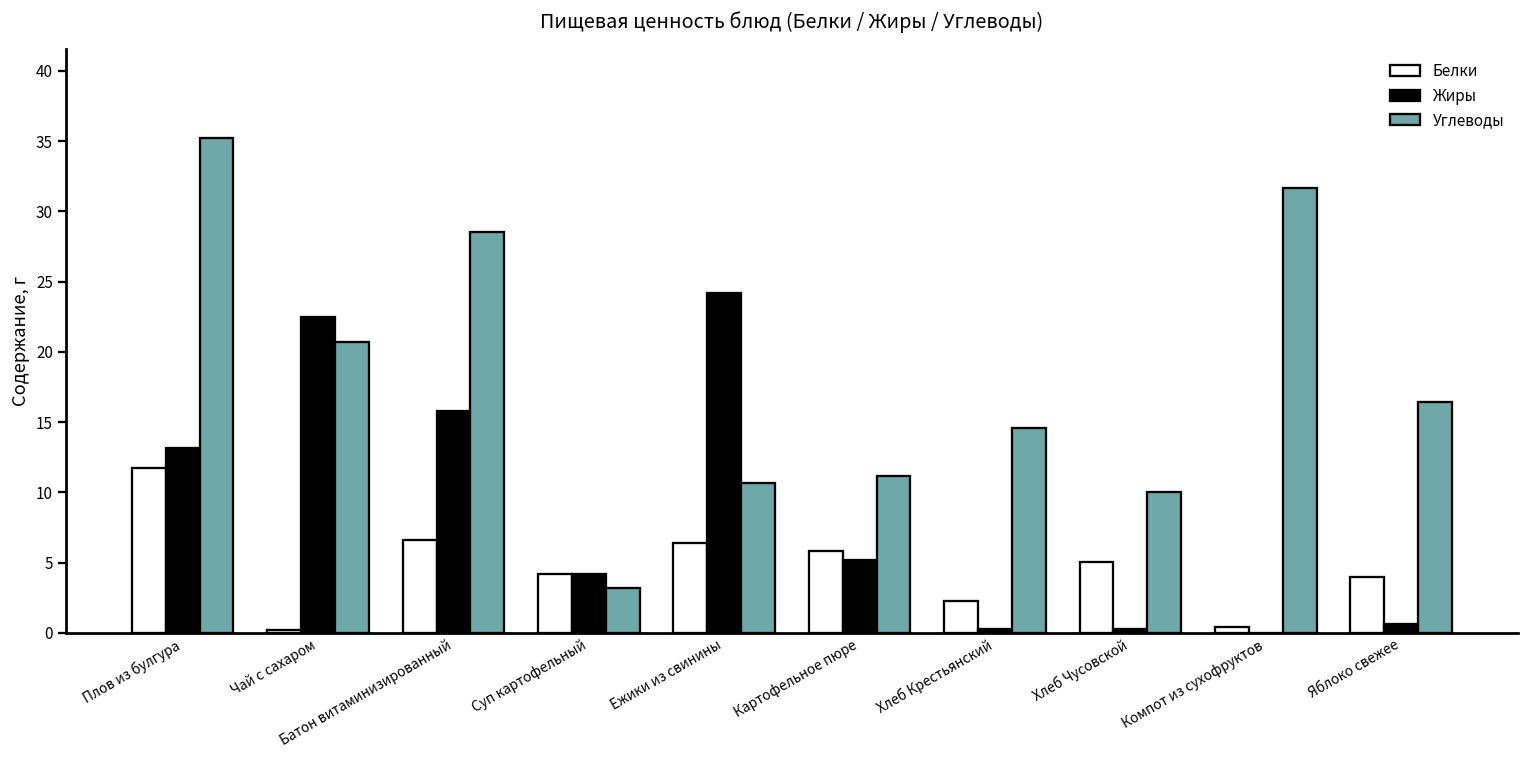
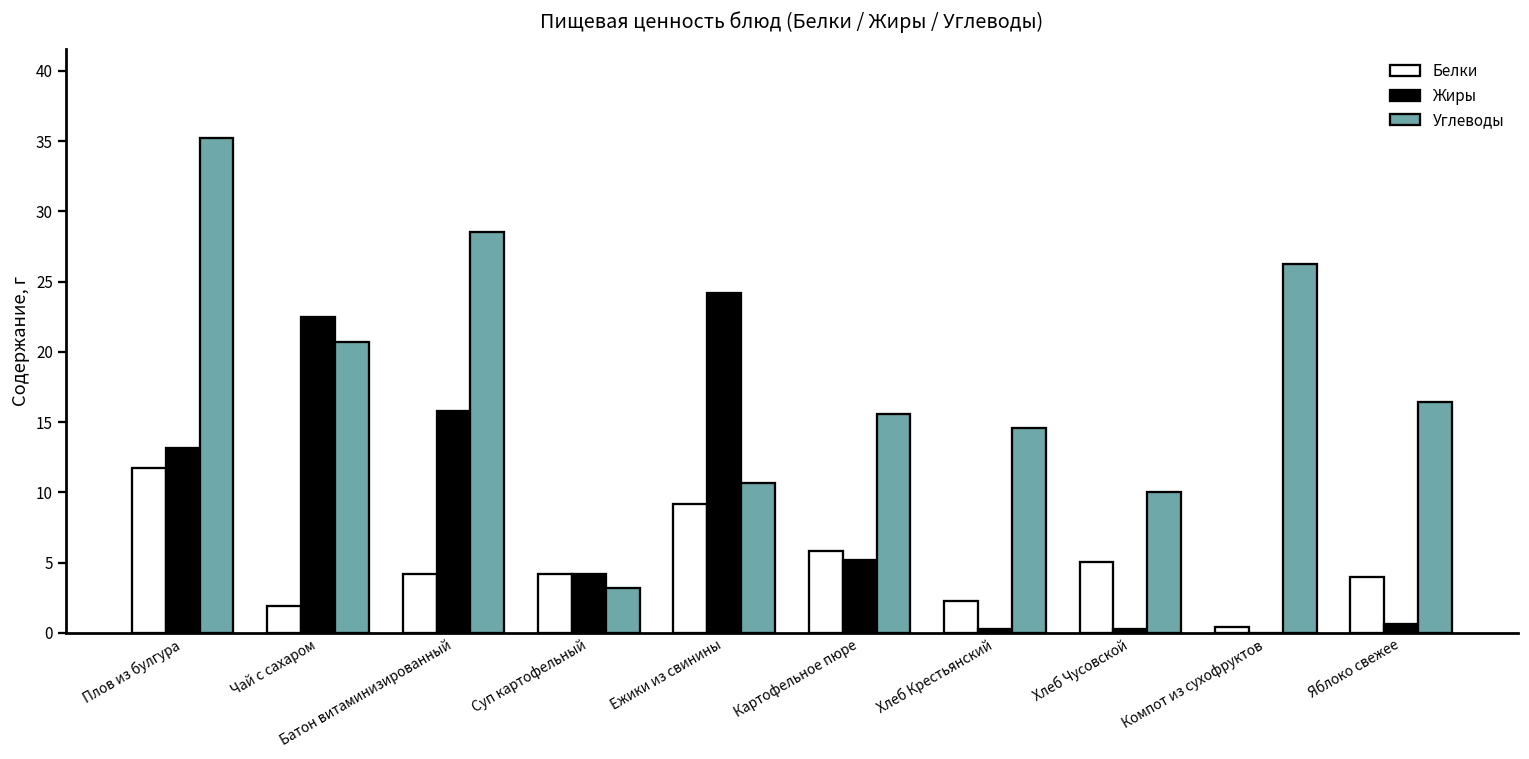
  {
    "Белки": {
      "Плов из булгура": 11.7,
-     "Чай с сахаром": 0.2,
-     "Батон витаминизированный": 6.6,
+     "Чай с сахаром": 1.9,
+     "Батон витаминизированный": 4.2,
      "Суп картофельный": 4.2,
-     "Ежики из свинины": 6.4,
+     "Ежики из свинины": 9.2,
      "Картофельное пюре": 5.8,
      "Хлеб Крестьянский": 2.3,
      "Хлеб Чусовской": 5.0,
      "Компот из сухофруктов": 0.4,
      "Яблоко свежее": 4.0
    },
    "Жиры": {
      "Плов из булгура": 13.2,
      "Чай с сахаром": 22.5,
      "Батон витаминизированный": 15.8,
      "Суп картофельный": 4.2,
      "Ежики из свинины": 24.2,
      "Картофельное пюре": 5.2,
      "Хлеб Крестьянский": 0.2,
      "Хлеб Чусовской": 0.2,
      "Компот из сухофруктов": 0.0,
      "Яблоко свежее": 0.6
    },
    "Углеводы": {
      "Плов из булгура": 35.2,
      "Чай с сахаром": 20.7,
      "Батон витаминизированный": 28.5,
      "Суп картофельный": 3.2,
      "Ежики из свинины": 10.7,
-     "Картофельное пюре": 11.2,
+     "Картофельное пюре": 15.6,
      "Хлеб Крестьянский": 14.6,
      "Хлеб Чусовской": 10.0,
-     "Компот из сухофруктов": 31.7,
+     "Компот из сухофруктов": 26.3,
      "Яблоко свежее": 16.4
    }
  }
